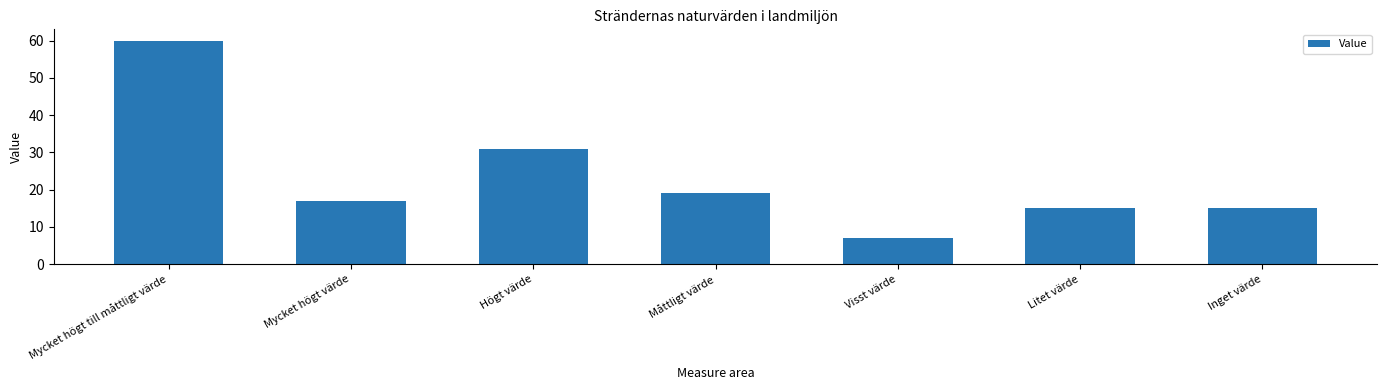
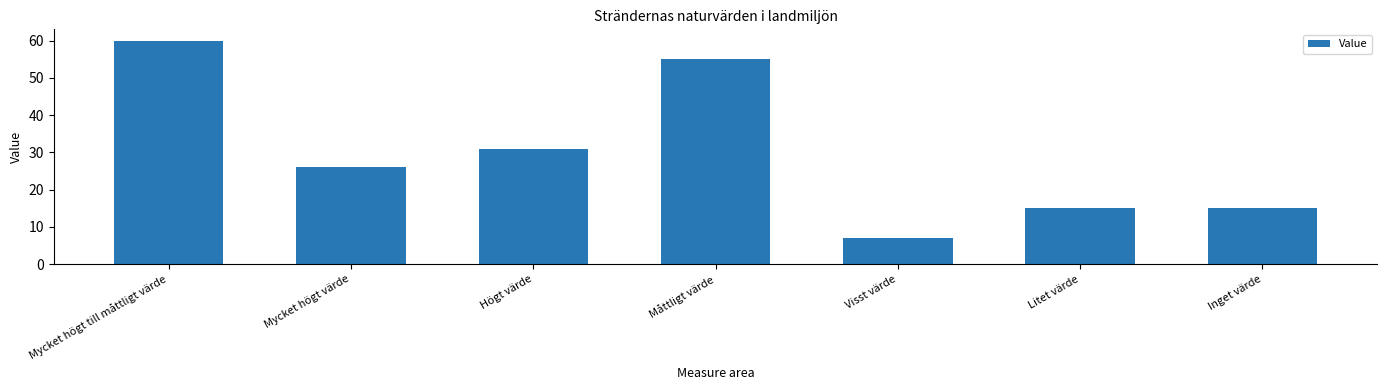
  {
    "Mycket högt till måttligt värde": 60,
-   "Mycket högt värde": 17,
+   "Mycket högt värde": 26,
    "Högt värde": 31,
-   "Måttligt värde": 19,
+   "Måttligt värde": 55,
    "Visst värde": 7,
    "Litet värde": 15,
    "Inget värde": 15
  }
